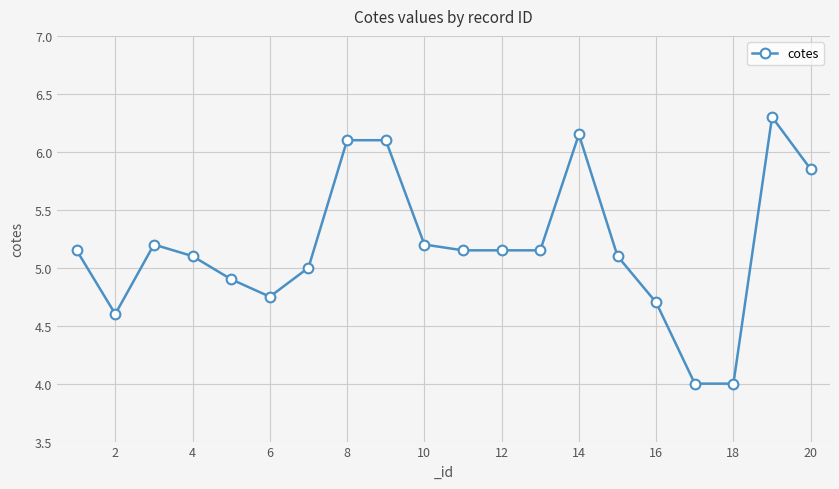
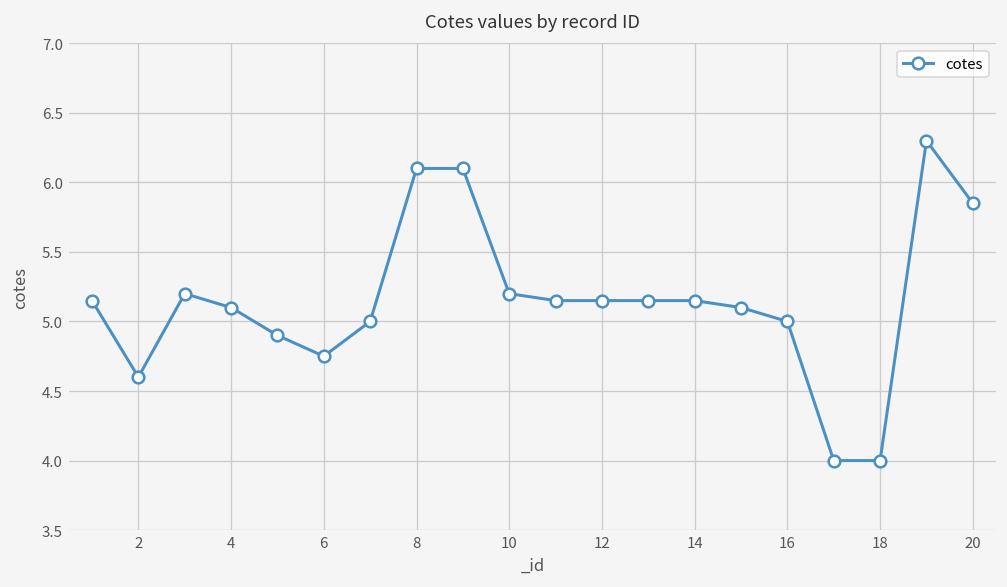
  {
    "2": 4.60,
    "4": 5.10,
    "6": 4.75,
    "8": 6.10,
    "10": 5.20,
    "12": 5.15,
-   "14": 6.15,
-   "16": 4.7,
+   "14": 5.15,
+   "16": 5.0,
    "18": 4.00,
    "20": 5.85
  }
